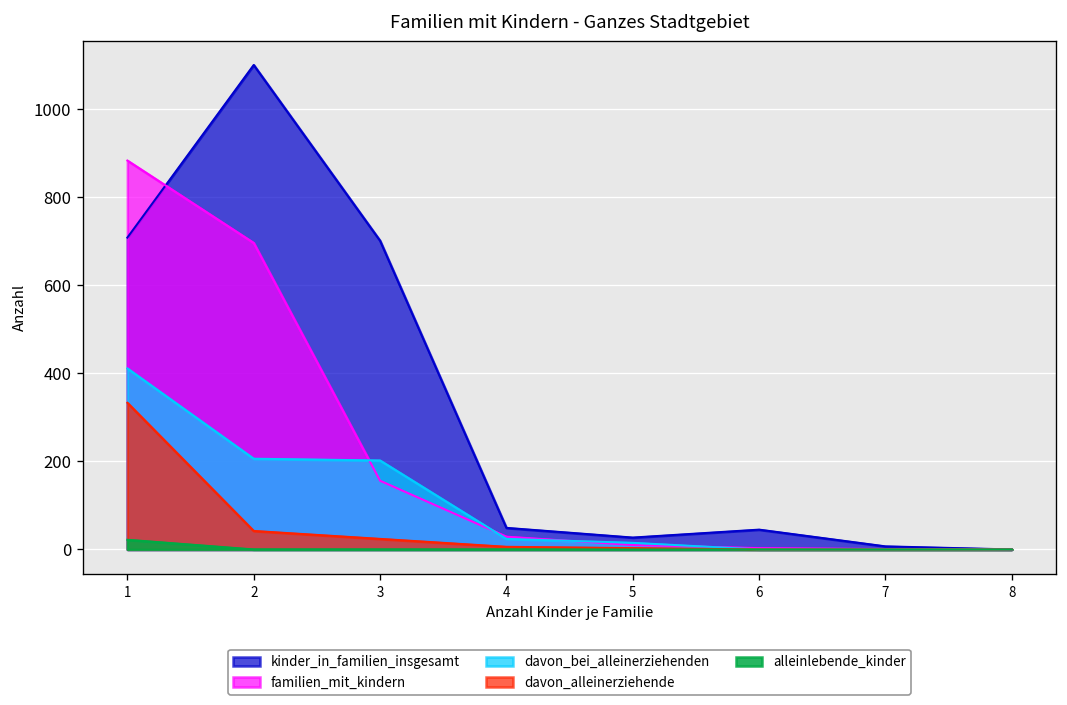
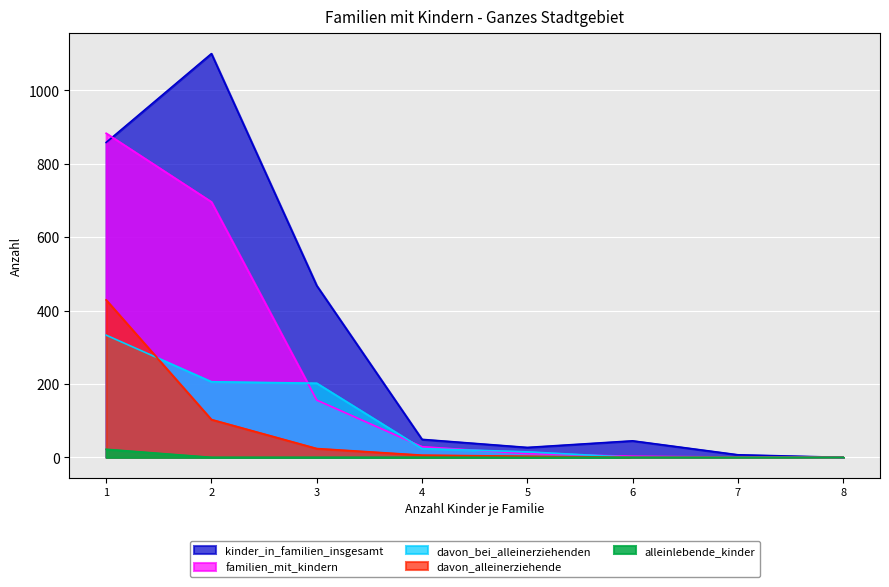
  {
    "kinder_in_familien_insgesamt": {
-     "1": 710,
+     "1": 860,
      "2": 1100,
-     "3": 700,
+     "3": 470,
      "4": 50,
      "5": 30,
      "6": 50
    },
    "familien_mit_kindern": {
      "1": 880,
      "2": 700,
      "3": 160
    },
    "davon_bei_alleinerziehenden": {
-     "1": 410,
+     "1": 330,
      "2": 210,
      "3": 200
    },
    "davon_alleinerziehende": {
-     "1": 330,
-     "2": 40,
+     "1": 430,
+     "2": 100,
      "3": 20
    },
    "alleinlebende_kinder": {
      "1": 20,
      "2": 0,
      "3": 0
    }
  }
